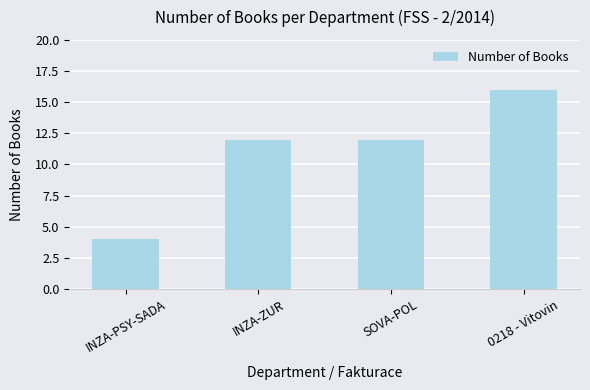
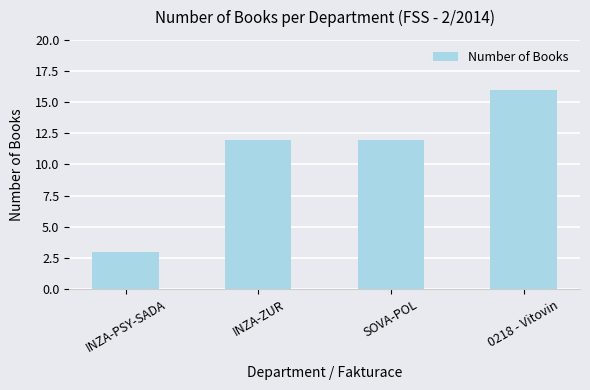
  {
-   "INZA-PSY-SADA": 4,
+   "INZA-PSY-SADA": 3,
    "INZA-ZUR": 12,
    "SOVA-POL": 12,
    "0218 - Vitovin": 16
  }
